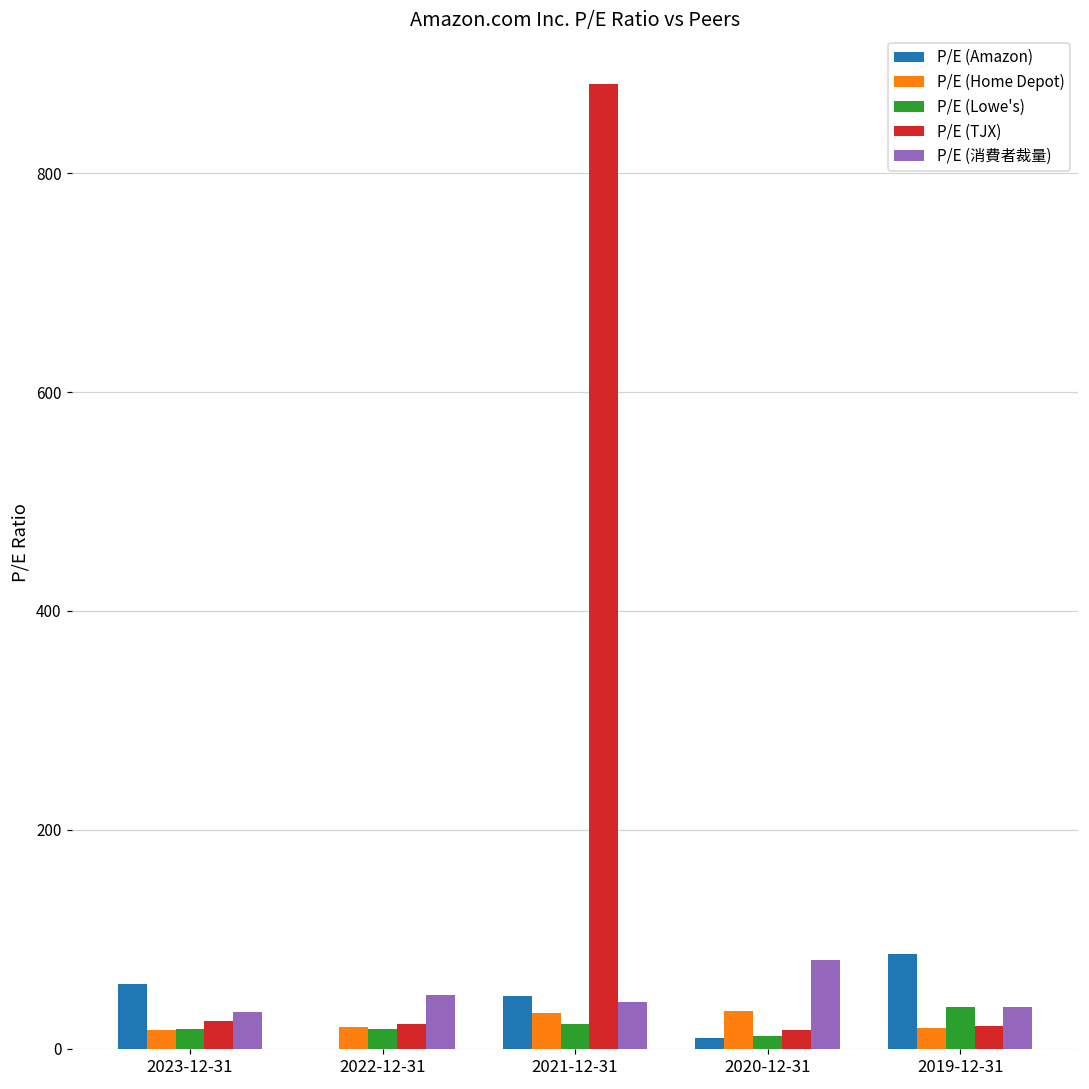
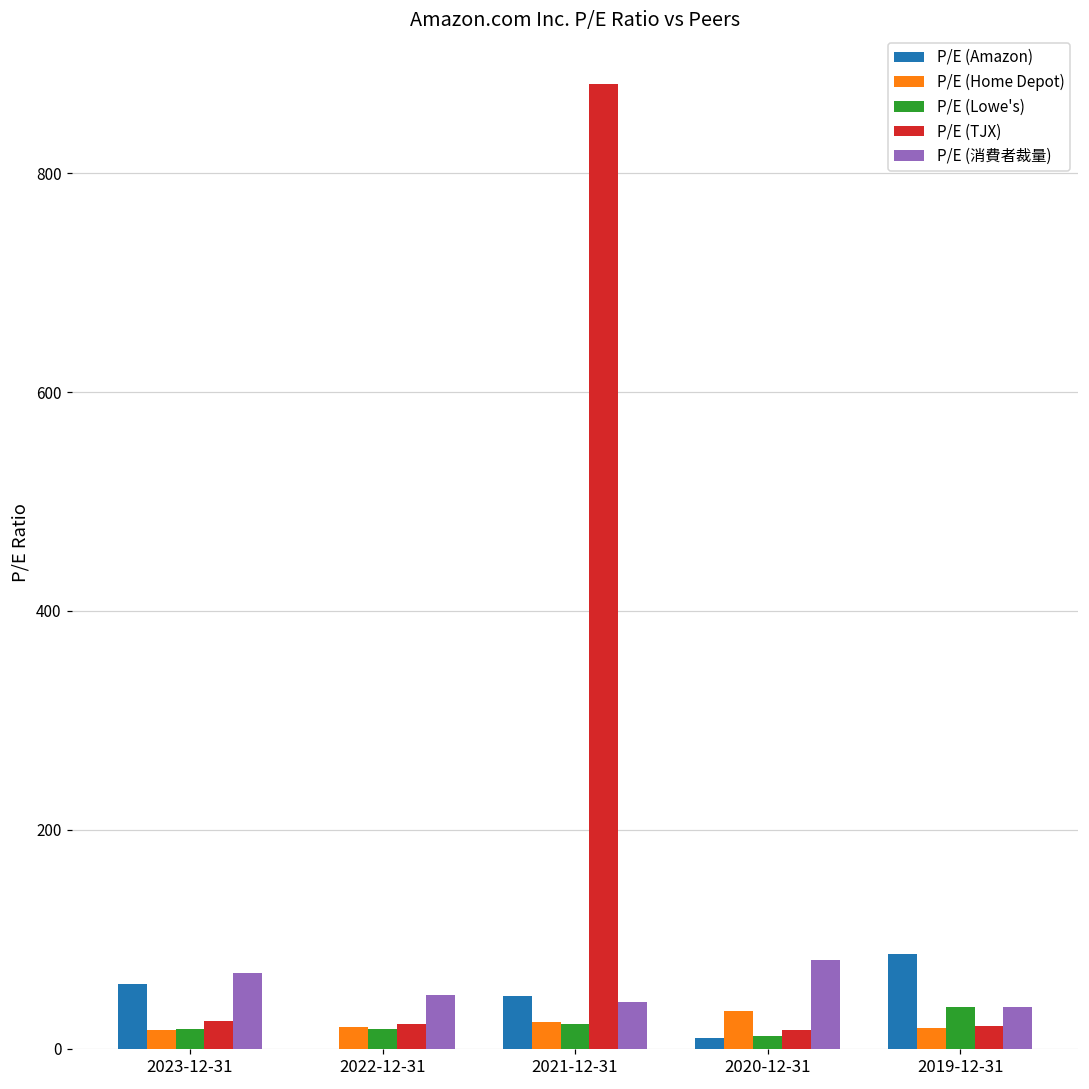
  {
    "P/E (Amazon)": {
      "2023-12-31": 60,
      "2022-12-31": 0,
      "2021-12-31": 50,
      "2020-12-31": 10,
      "2019-12-31": 90
    },
    "P/E (Home Depot)": {
      "2023-12-31": 20,
      "2022-12-31": 20,
-     "2021-12-31": 30,
+     "2021-12-31": 20,
      "2020-12-31": 30,
      "2019-12-31": 20
    },
    "P/E (Lowe's)": {
      "2023-12-31": 20,
      "2022-12-31": 20,
      "2021-12-31": 20,
      "2020-12-31": 10,
      "2019-12-31": 40
    },
    "P/E (TJX)": {
      "2023-12-31": 30,
      "2022-12-31": 20,
      "2021-12-31": 880,
      "2020-12-31": 20,
      "2019-12-31": 20
    },
    "P/E (消費者裁量)": {
-     "2023-12-31": 30,
+     "2023-12-31": 70,
      "2022-12-31": 50,
      "2021-12-31": 40,
      "2020-12-31": 80,
      "2019-12-31": 40
    }
  }
